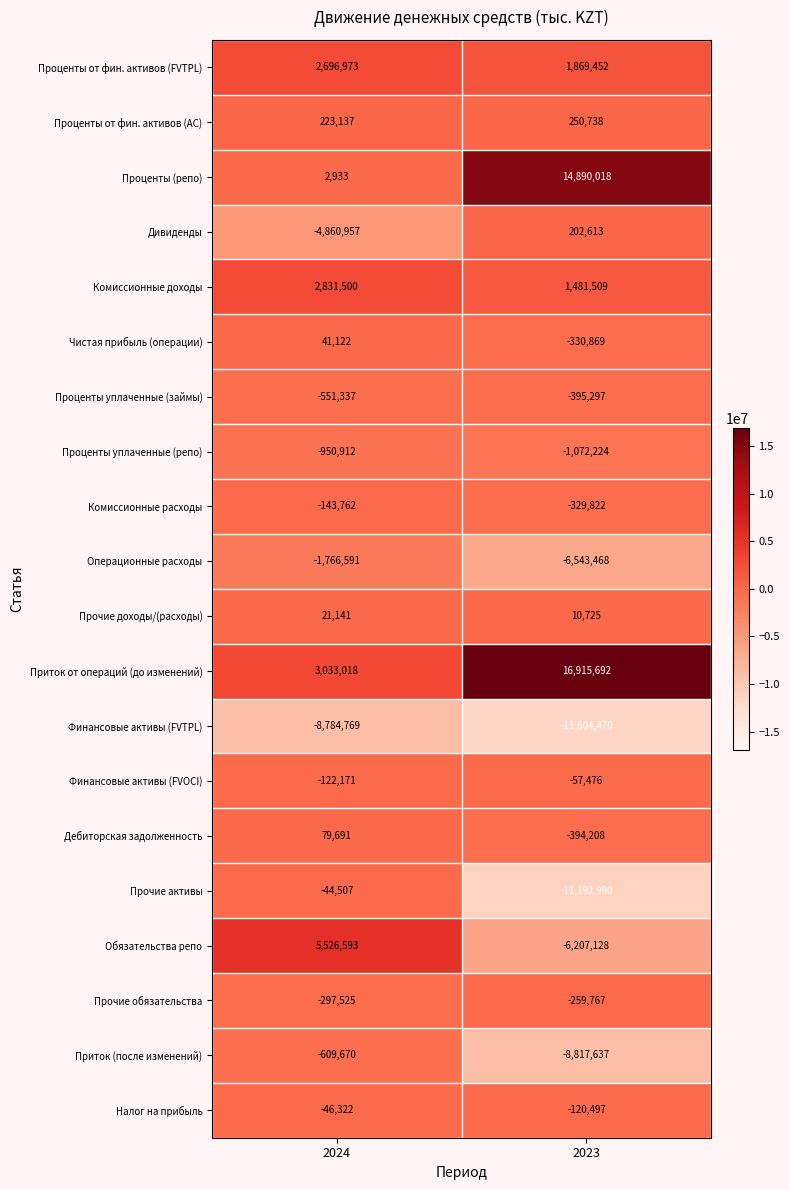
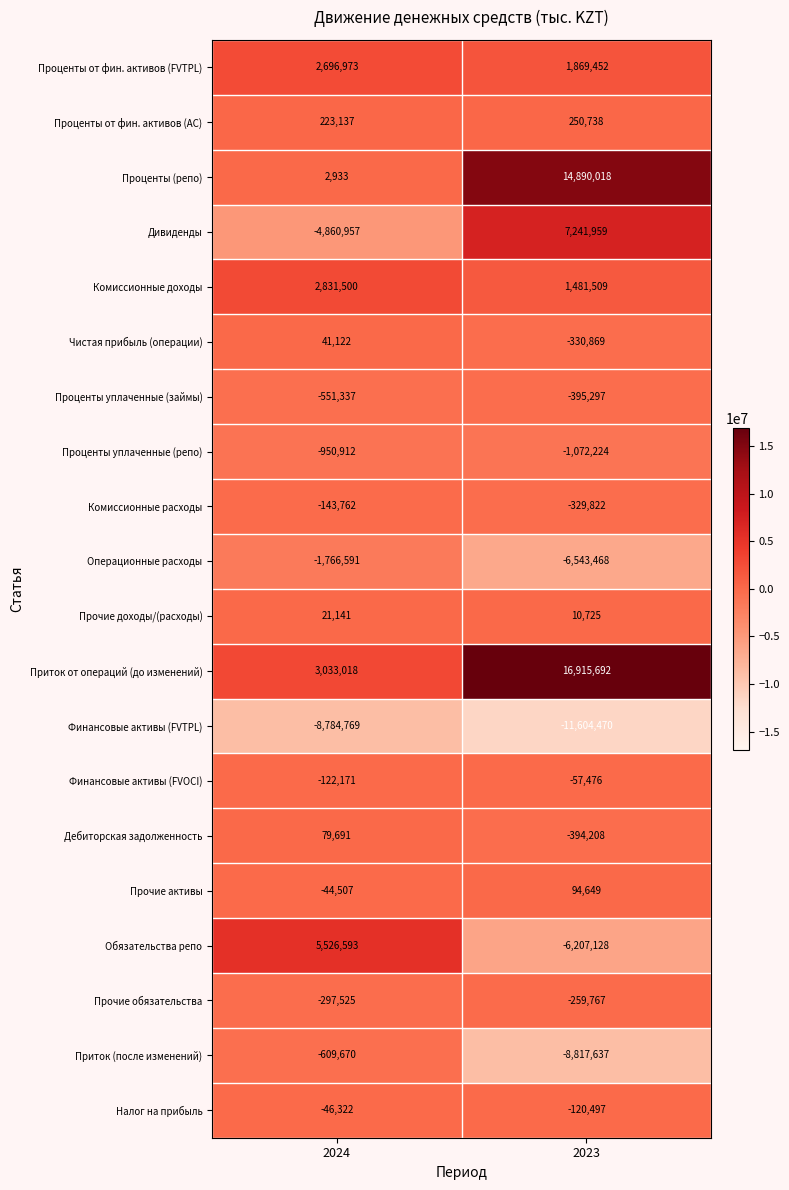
  {
    "Проценты от фин. активов (FVTPL)": {
      "2024": "2,696,973",
      "2023": "1,869,452"
    },
    "Проценты от фин. активов (AC)": {
      "2024": "223,137",
      "2023": "250,738"
    },
    "Проценты (репо)": {
      "2024": "2,933",
      "2023": "14,890,018"
    },
    "Дивиденды": {
      "2024": "-4,860,957",
-     "2023": "202,613"
+     "2023": "7,241,959"
    },
    "Комиссионные доходы": {
      "2024": "2,831,500",
      "2023": "1,481,509"
    },
    "Чистая прибыль (операции)": {
      "2024": "41,122",
      "2023": "-330,869"
    },
    "Проценты уплаченные (займы)": {
      "2024": "-551,337",
      "2023": "-395,297"
    },
    "Проценты уплаченные (репо)": {
      "2024": "-950,912",
      "2023": "-1,072,224"
    },
    "Комиссионные расходы": {
      "2024": "-143,762",
      "2023": "-329,822"
    },
    "Операционные расходы": {
      "2024": "-1,766,591",
      "2023": "-6,543,468"
    },
    "Прочие доходы/(расходы)": {
      "2024": "21,141",
      "2023": "10,725"
    },
    "Приток от операций (до изменений)": {
      "2024": "3,033,018",
      "2023": "16,915,692"
    },
    "Финансовые активы (FVTPL)": {
      "2024": "-8,784,769",
      "2023": "-11,604,470"
    },
    "Финансовые активы (FVOCI)": {
      "2024": "-122,171",
      "2023": "-57,476"
    },
    "Дебиторская задолженность": {
      "2024": "79,691",
      "2023": "-394,208"
    },
    "Прочие активы": {
      "2024": "-44,507",
-     "2023": "-11,192,990"
+     "2023": "94,649"
    },
    "Обязательства репо": {
      "2024": "5,526,593",
      "2023": "-6,207,128"
    },
    "Прочие обязательства": {
      "2024": "-297,525",
      "2023": "-259,767"
    },
    "Приток (после изменений)": {
      "2024": "-609,670",
      "2023": "-8,817,637"
    },
    "Налог на прибыль": {
      "2024": "-46,322",
      "2023": "-120,497"
    }
  }
